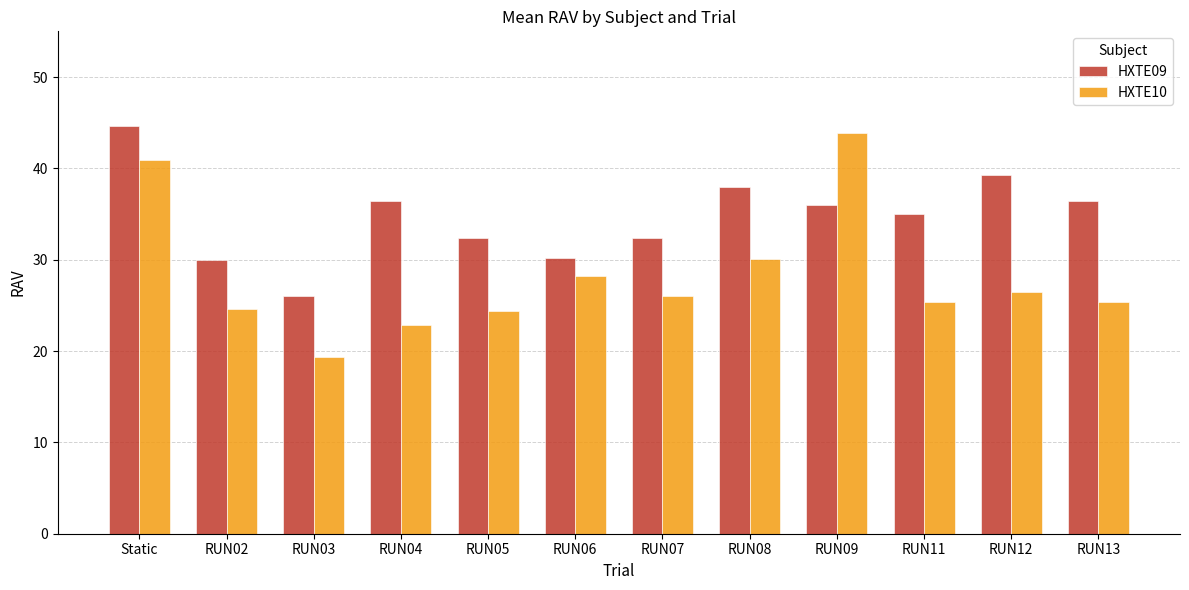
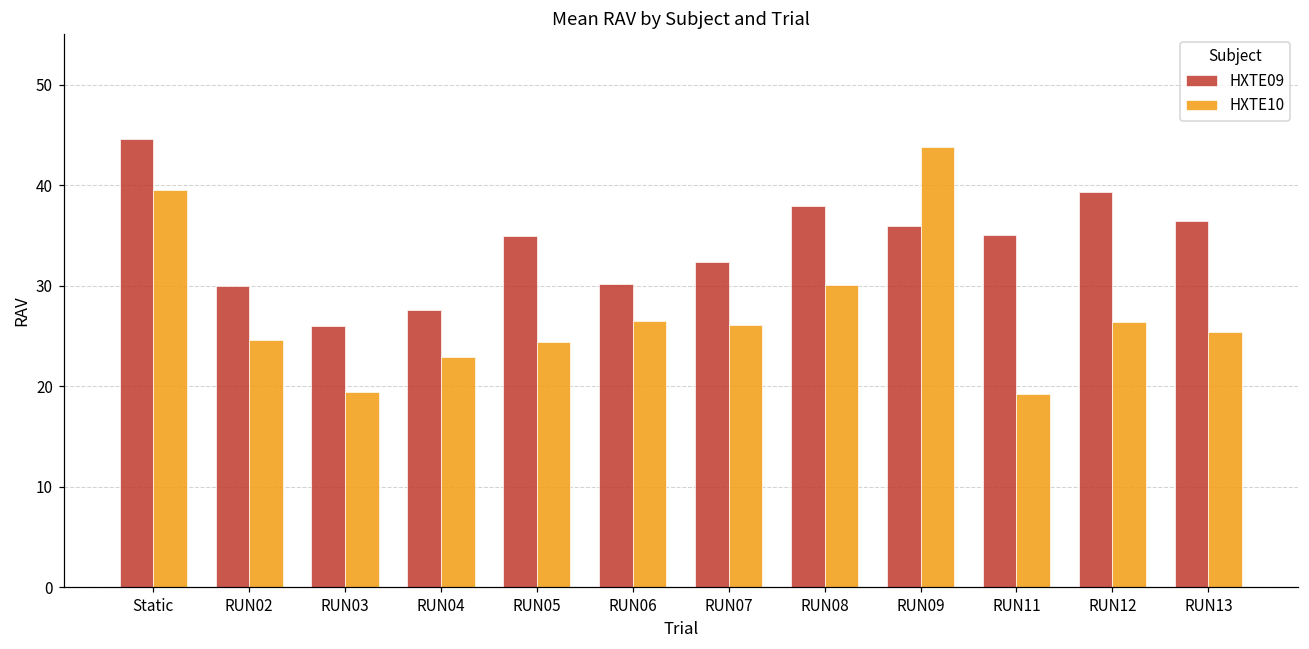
  {
    "HXTE09": {
      "Static": 45,
      "RUN02": 30,
      "RUN03": 26,
-     "RUN04": 36,
-     "RUN05": 32,
+     "RUN04": 28,
+     "RUN05": 35,
      "RUN06": 30,
      "RUN07": 32,
      "RUN08": 38,
      "RUN09": 36,
      "RUN11": 35,
      "RUN12": 39,
      "RUN13": 36
    },
    "HXTE10": {
-     "Static": 41,
+     "Static": 39,
      "RUN02": 25,
      "RUN03": 19,
      "RUN04": 23,
      "RUN05": 24,
-     "RUN06": 28,
+     "RUN06": 26,
      "RUN07": 26,
      "RUN08": 30,
      "RUN09": 44,
-     "RUN11": 25,
+     "RUN11": 19,
      "RUN12": 26,
      "RUN13": 25
    }
  }
